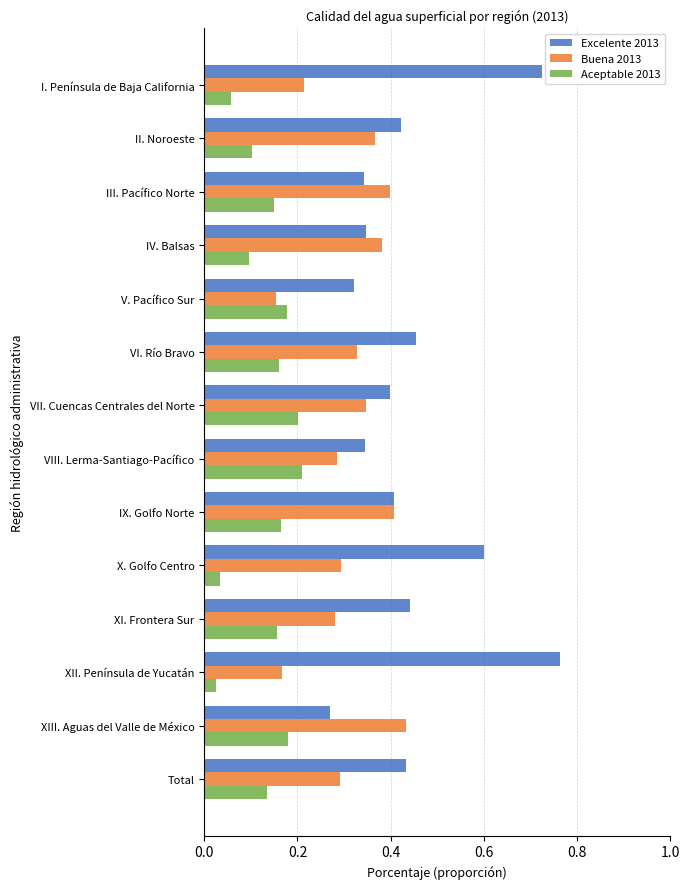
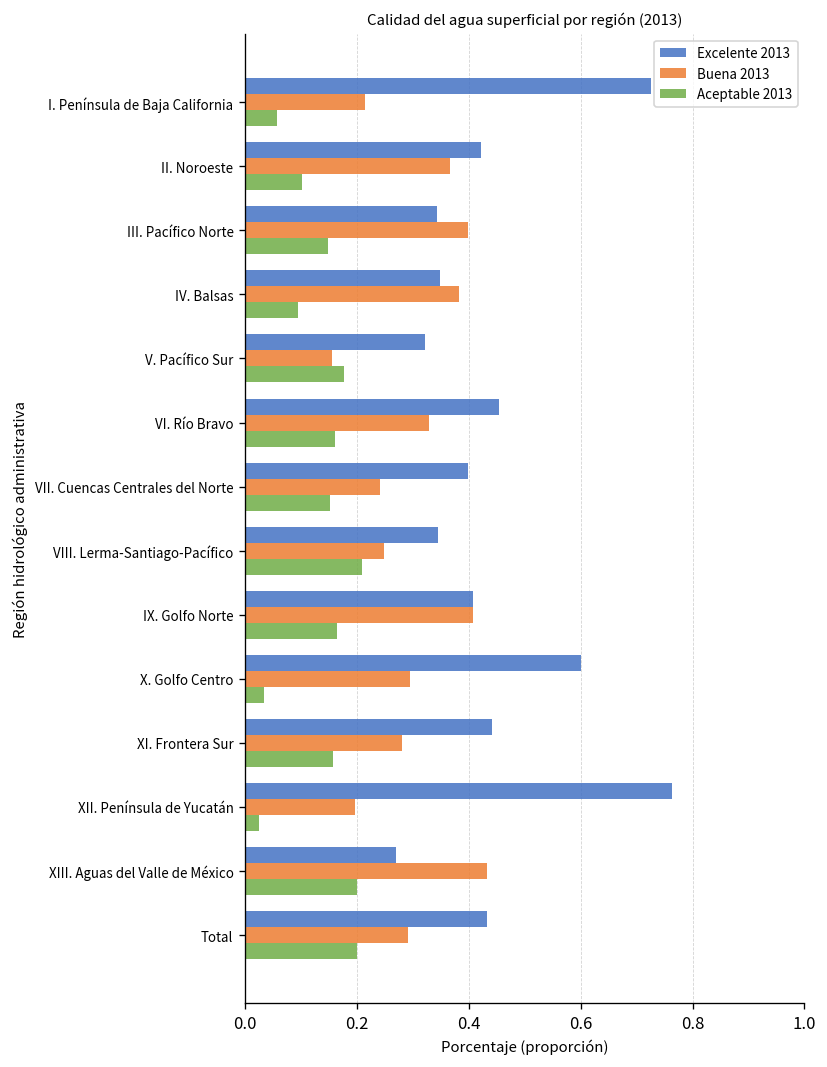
  {
    "Excelente 2013": {
      "I. Península de Baja California": 0.73,
      "II. Noroeste": 0.42,
      "III. Pacífico Norte": 0.34,
      "IV. Balsas": 0.35,
      "V. Pacífico Sur": 0.32,
      "VI. Río Bravo": 0.45,
      "VII. Cuencas Centrales del Norte": 0.40,
      "VIII. Lerma-Santiago-Pacífico": 0.35,
      "IX. Golfo Norte": 0.41,
      "X. Golfo Centro": 0.60,
      "XI. Frontera Sur": 0.44,
      "XII. Península de Yucatán": 0.76,
      "XIII. Aguas del Valle de México": 0.27,
      "Total": 0.43
    },
    "Buena 2013": {
      "I. Península de Baja California": 0.21,
      "II. Noroeste": 0.37,
      "III. Pacífico Norte": 0.40,
      "IV. Balsas": 0.38,
      "V. Pacífico Sur": 0.16,
      "VI. Río Bravo": 0.33,
-     "VII. Cuencas Centrales del Norte": 0.35,
-     "VIII. Lerma-Santiago-Pacífico": 0.28,
+     "VII. Cuencas Centrales del Norte": 0.24,
+     "VIII. Lerma-Santiago-Pacífico": 0.25,
      "IX. Golfo Norte": 0.41,
      "X. Golfo Centro": 0.29,
      "XI. Frontera Sur": 0.28,
-     "XII. Península de Yucatán": 0.17,
+     "XII. Península de Yucatán": 0.20,
      "XIII. Aguas del Valle de México": 0.43,
      "Total": 0.29
    },
    "Aceptable 2013": {
      "I. Península de Baja California": 0.06,
      "II. Noroeste": 0.10,
      "III. Pacífico Norte": 0.15,
      "IV. Balsas": 0.10,
      "V. Pacífico Sur": 0.18,
      "VI. Río Bravo": 0.16,
-     "VII. Cuencas Centrales del Norte": 0.20,
+     "VII. Cuencas Centrales del Norte": 0.15,
      "VIII. Lerma-Santiago-Pacífico": 0.21,
      "IX. Golfo Norte": 0.16,
      "X. Golfo Centro": 0.03,
      "XI. Frontera Sur": 0.16,
      "XII. Península de Yucatán": 0.03,
-     "XIII. Aguas del Valle de México": 0.18,
-     "Total": 0.13
+     "XIII. Aguas del Valle de México": 0.20,
+     "Total": 0.20
    }
  }
